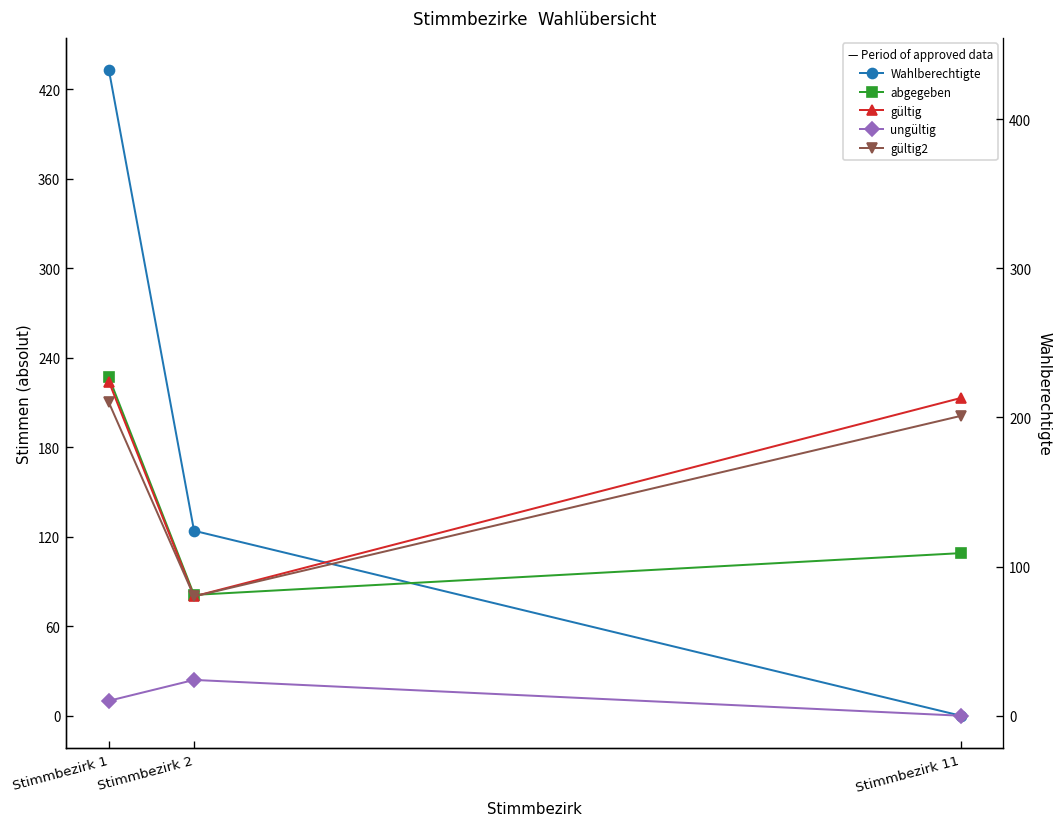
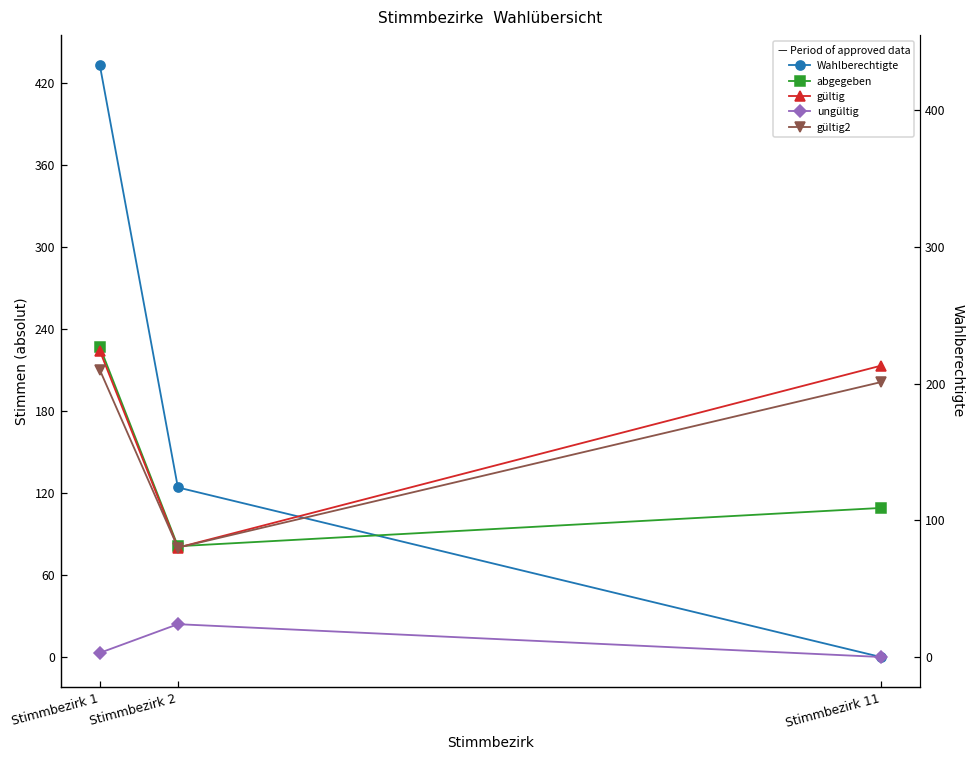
  {
    "Wahlberechtigte": {
      "Stimmbezirk 1": 433,
      "Stimmbezirk 2": 124
    },
    "abgegeben": {
      "Stimmbezirk 1": 227,
      "Stimmbezirk 11": 109
    },
    "gültig": {
      "Stimmbezirk 1": 224,
      "Stimmbezirk 11": 213
    },
    "ungültig": {
-     "Stimmbezirk 1": 10,
+     "Stimmbezirk 1": 3,
      "Stimmbezirk 2": 24
    },
    "gültig2": {
      "Stimmbezirk 1": 210,
      "Stimmbezirk 11": 201
    }
  }
